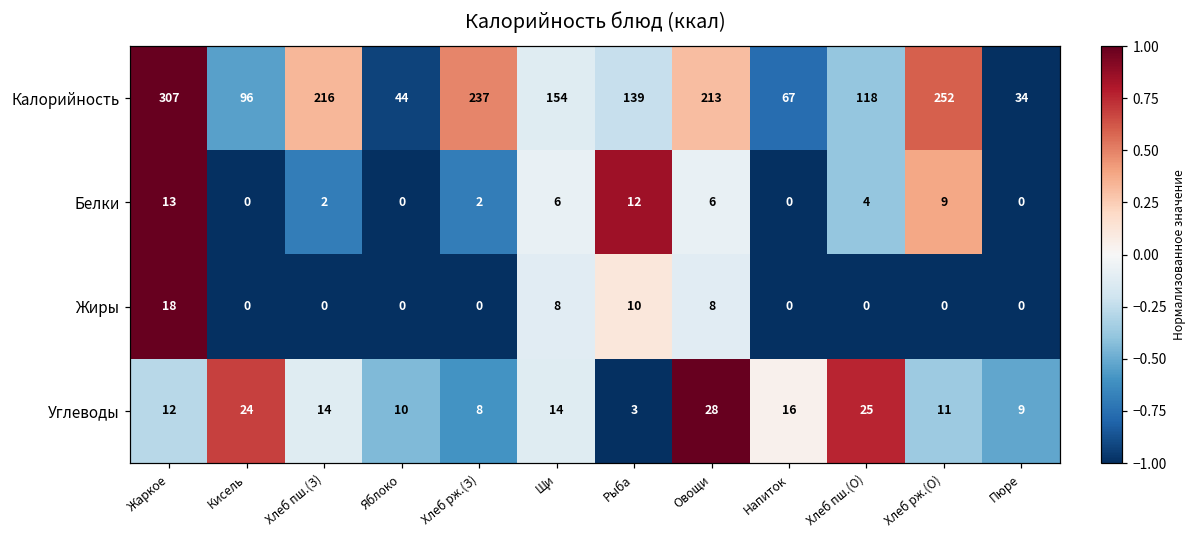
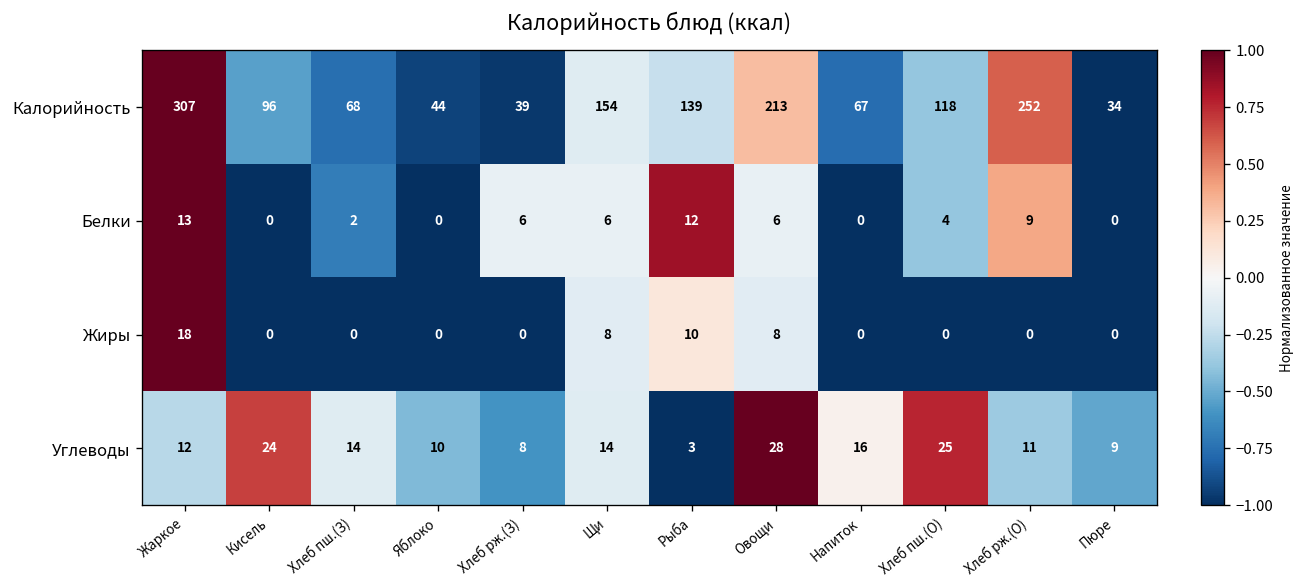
  {
    "Калорийность": {
      "Жаркое": 307,
      "Кисель": 96,
-     "Хлеб пш.(З)": 216,
+     "Хлеб пш.(З)": 68,
      "Яблоко": 44,
-     "Хлеб рж.(З)": 237,
+     "Хлеб рж.(З)": 39,
      "Щи": 154,
      "Рыба": 139,
      "Овощи": 213,
      "Напиток": 67,
      "Хлеб пш.(О)": 118,
      "Хлеб рж.(О)": 252,
      "Пюре": 34
    },
    "Белки": {
      "Жаркое": 13,
      "Кисель": 0,
      "Хлеб пш.(З)": 2,
      "Яблоко": 0,
-     "Хлеб рж.(З)": 2,
+     "Хлеб рж.(З)": 6,
      "Щи": 6,
      "Рыба": 12,
      "Овощи": 6,
      "Напиток": 0,
      "Хлеб пш.(О)": 4,
      "Хлеб рж.(О)": 9,
      "Пюре": 0
    },
    "Жиры": {
      "Жаркое": 18,
      "Кисель": 0,
      "Хлеб пш.(З)": 0,
      "Яблоко": 0,
      "Хлеб рж.(З)": 0,
      "Щи": 8,
      "Рыба": 10,
      "Овощи": 8,
      "Напиток": 0,
      "Хлеб пш.(О)": 0,
      "Хлеб рж.(О)": 0,
      "Пюре": 0
    },
    "Углеводы": {
      "Жаркое": 12,
      "Кисель": 24,
      "Хлеб пш.(З)": 14,
      "Яблоко": 10,
      "Хлеб рж.(З)": 8,
      "Щи": 14,
      "Рыба": 3,
      "Овощи": 28,
      "Напиток": 16,
      "Хлеб пш.(О)": 25,
      "Хлеб рж.(О)": 11,
      "Пюре": 9
    }
  }
